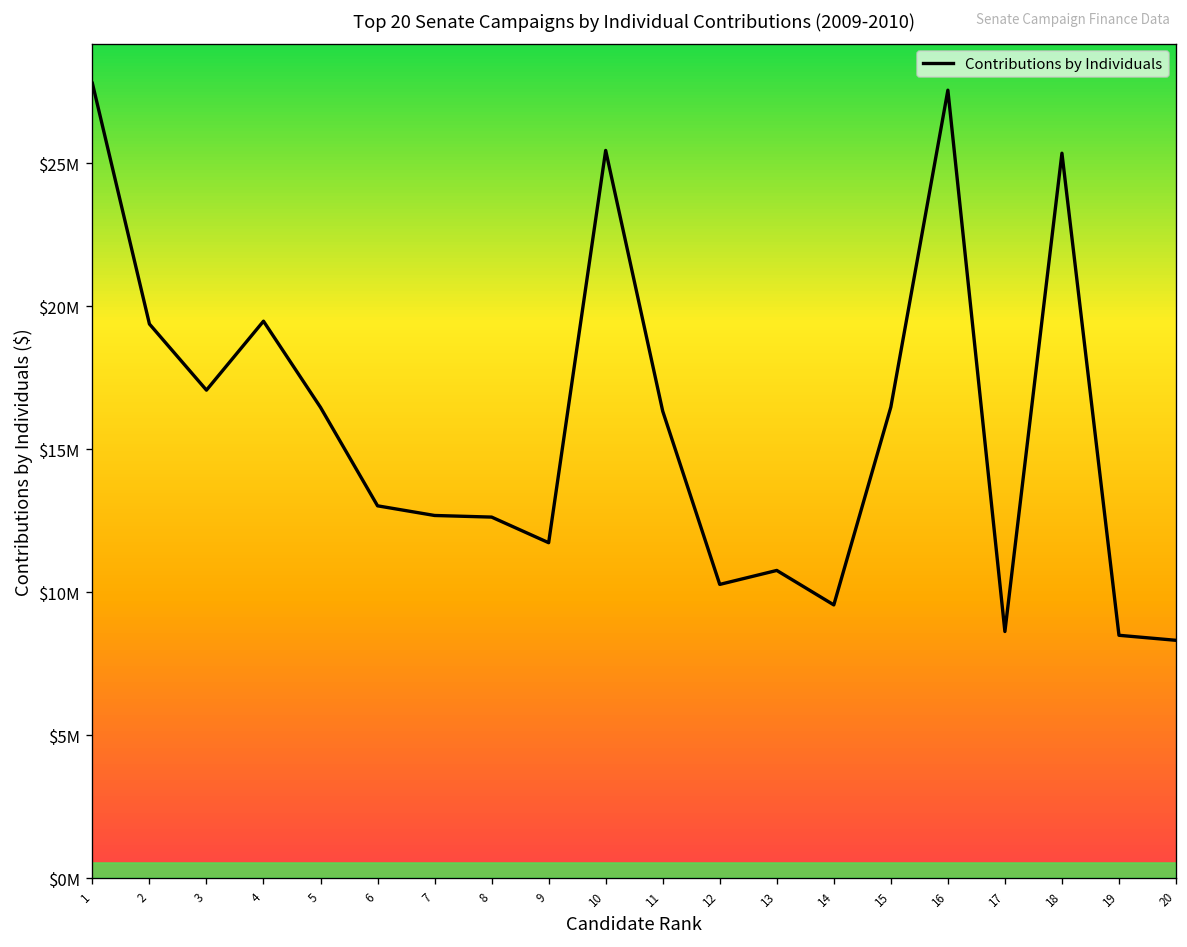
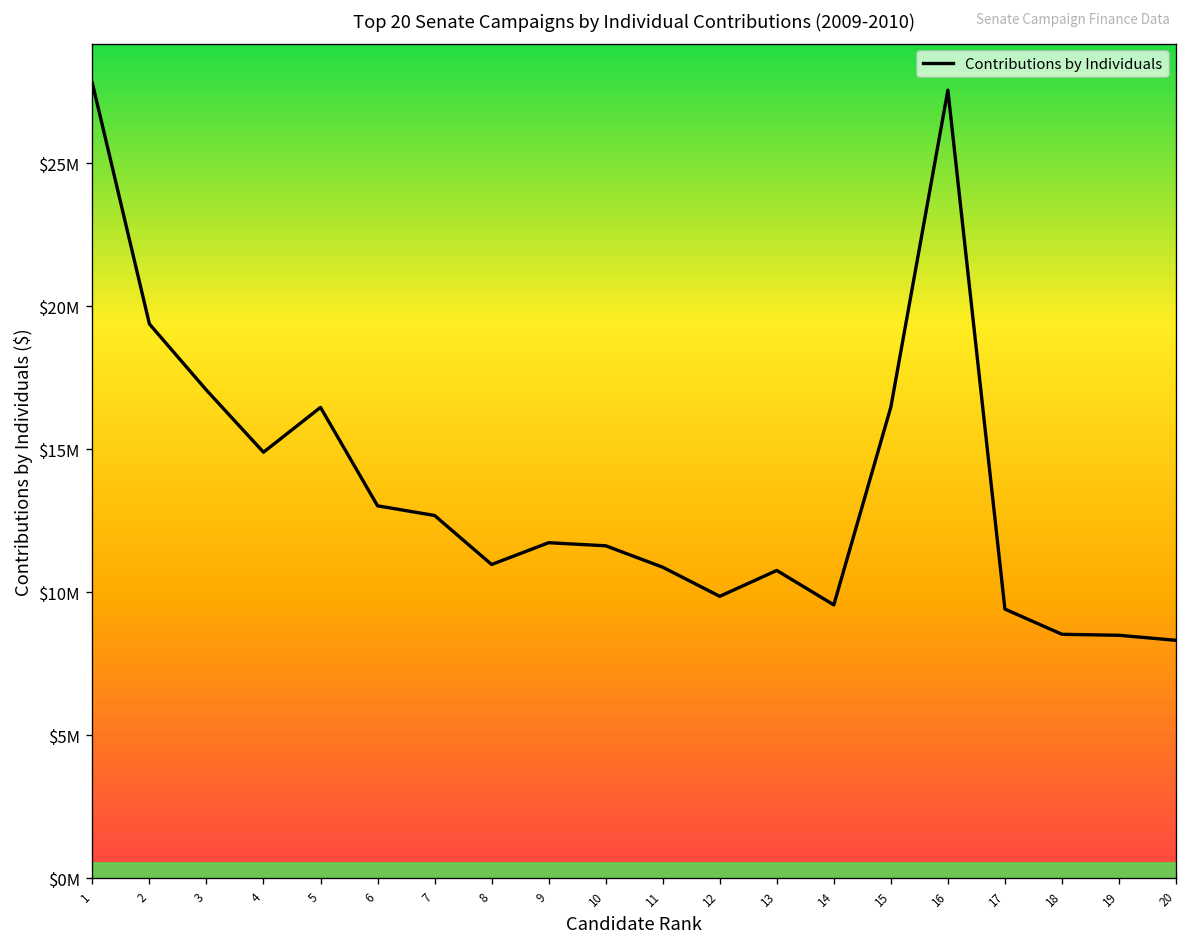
  {
    "1": "$27800000",
    "2": "$19400000",
    "3": "$17100000",
-   "4": "$19500000",
+   "4": "$14900000",
    "5": "$16500000",
    "6": "$13000000",
    "7": "$12700000",
-   "8": "$12600000",
+   "8": "$11000000",
    "9": "$11700000",
-   "10": "$25500000",
-   "11": "$16300000",
-   "12": "$10300000",
+   "10": "$11600000",
+   "11": "$10900000",
+   "12": "$9900000",
    "13": "$10800000",
    "14": "$9600000",
    "15": "$16500000",
    "16": "$27600000",
-   "17": "$8600000",
-   "18": "$25400000",
+   "17": "$9400000",
+   "18": "$8500000",
    "19": "$8500000",
    "20": "$8300000"
  }
